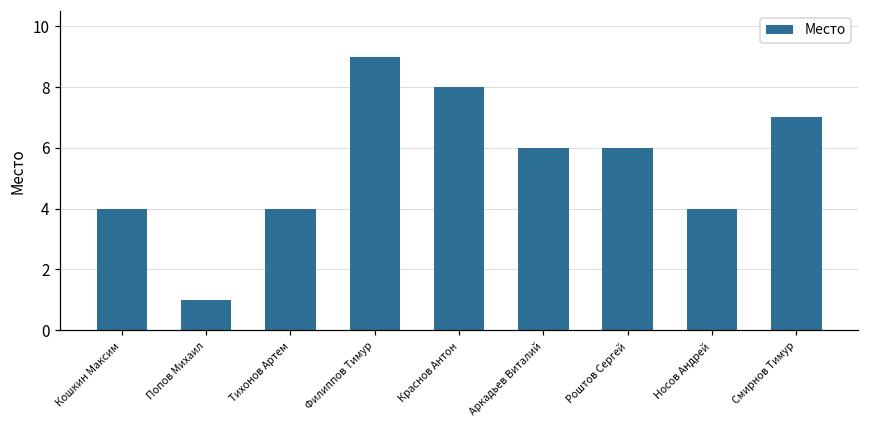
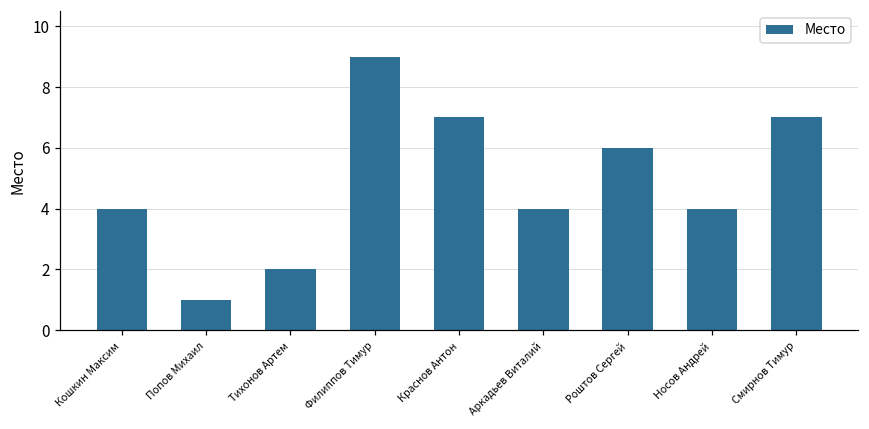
  {
    "Кошкин Максим": 4,
    "Попов Михаил": 1,
-   "Тихонов Артем": 4,
+   "Тихонов Артем": 2,
    "Филиппов Тимур": 9,
-   "Краснов Антон": 8,
-   "Аркадьев Виталий": 6,
+   "Краснов Антон": 7,
+   "Аркадьев Виталий": 4,
    "Роштов Сергей": 6,
    "Носов Андрей": 4,
    "Смирнов Тимур": 7
  }
